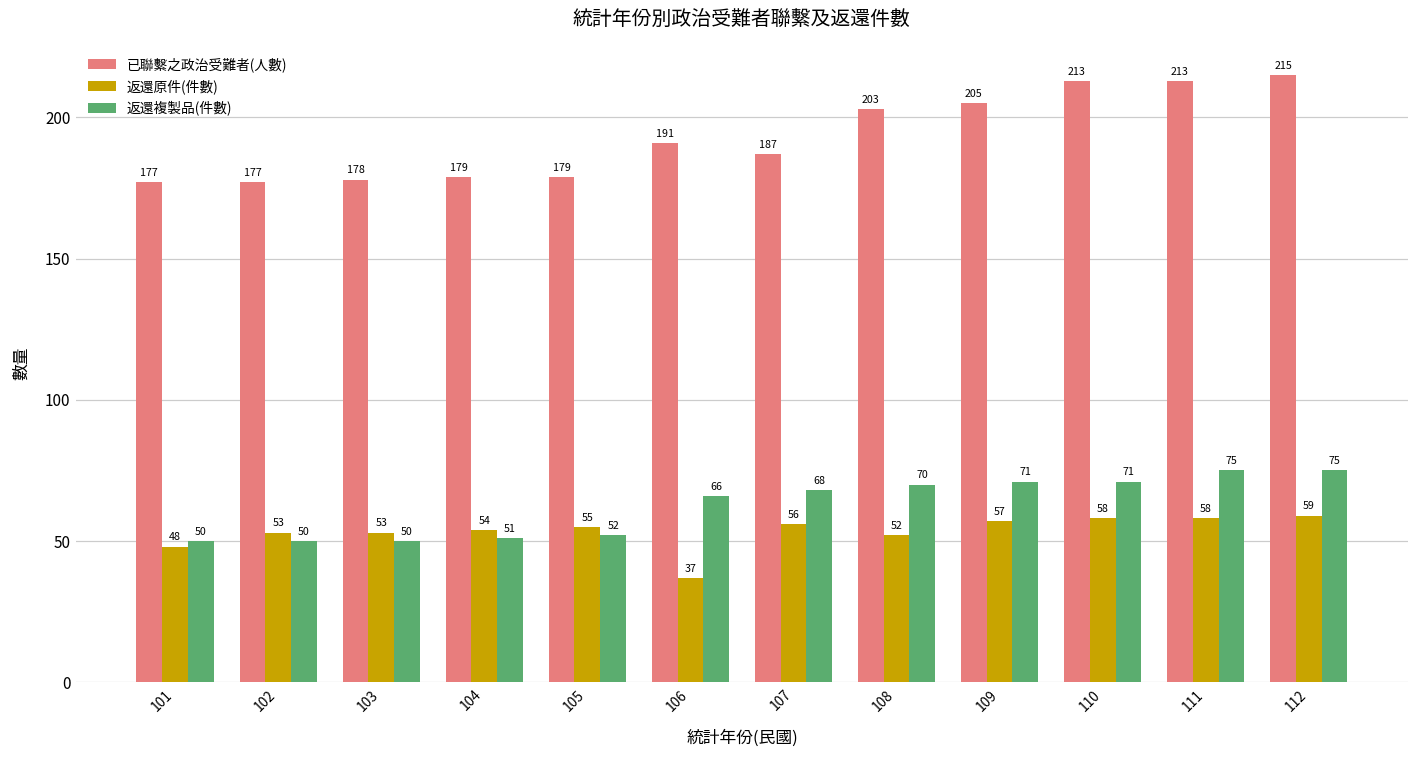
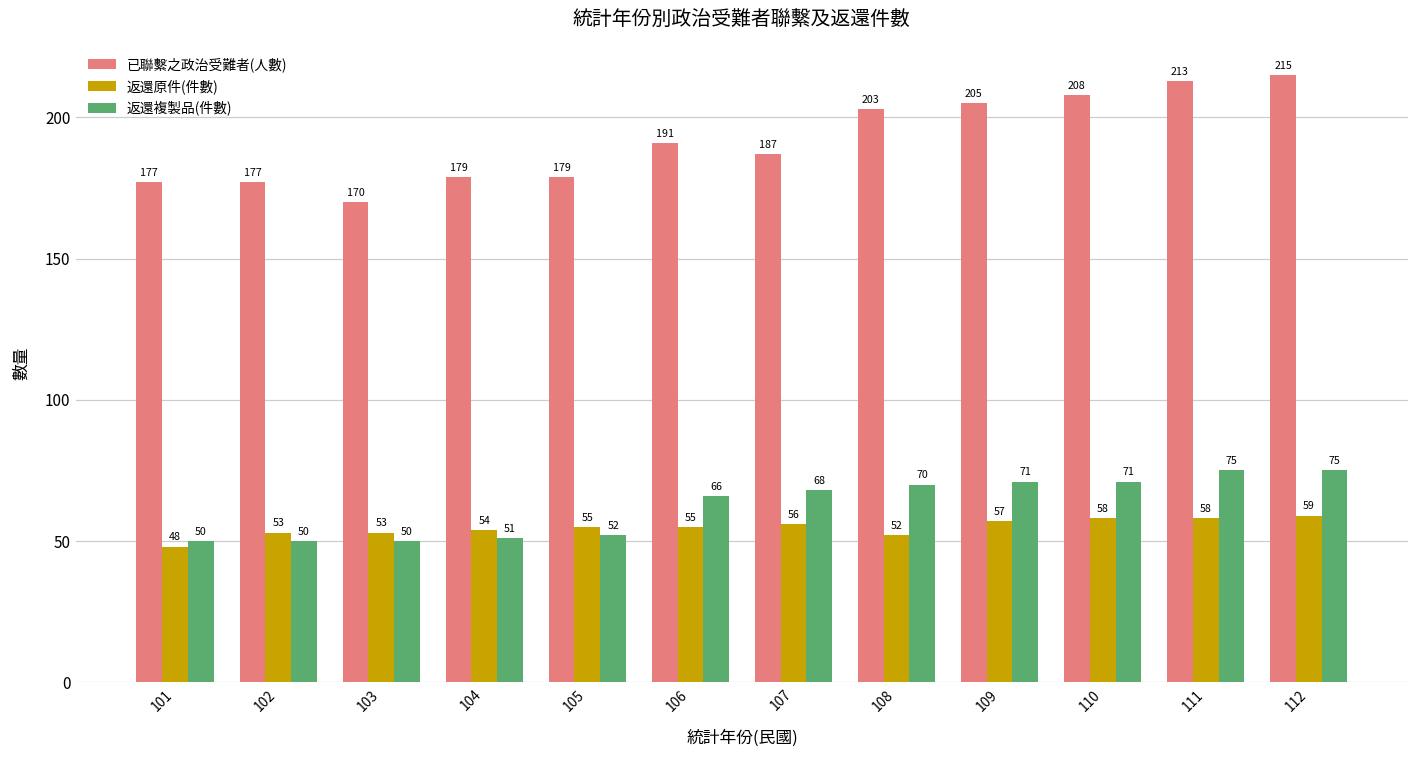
  {
    "已聯繫之政治受難者(人數)": {
      "101": 177,
      "102": 177,
-     "103": 178,
+     "103": 170,
      "104": 179,
      "105": 179,
      "106": 191,
      "107": 187,
      "108": 203,
      "109": 205,
-     "110": 213,
+     "110": 208,
      "111": 213,
      "112": 215
    },
    "返還原件(件數)": {
      "101": 48,
      "102": 53,
      "103": 53,
      "104": 54,
      "105": 55,
-     "106": 37,
+     "106": 55,
      "107": 56,
      "108": 52,
      "109": 57,
      "110": 58,
      "111": 58,
      "112": 59
    },
    "返還複製品(件數)": {
      "101": 50,
      "102": 50,
      "103": 50,
      "104": 51,
      "105": 52,
      "106": 66,
      "107": 68,
      "108": 70,
      "109": 71,
      "110": 71,
      "111": 75,
      "112": 75
    }
  }
